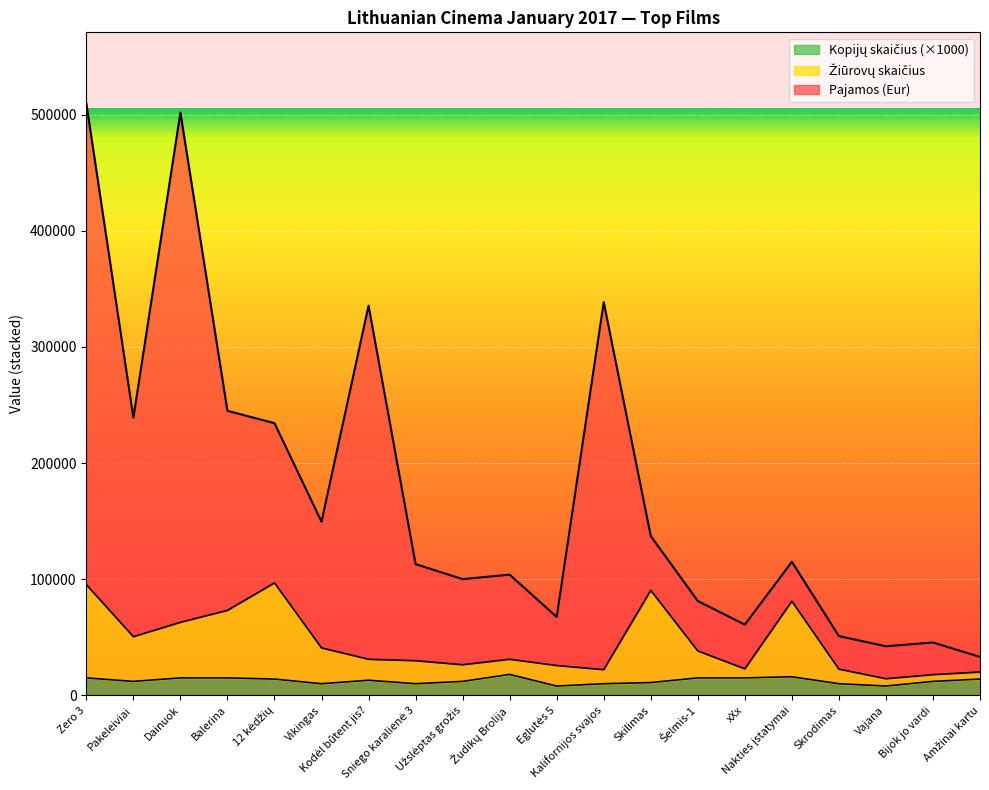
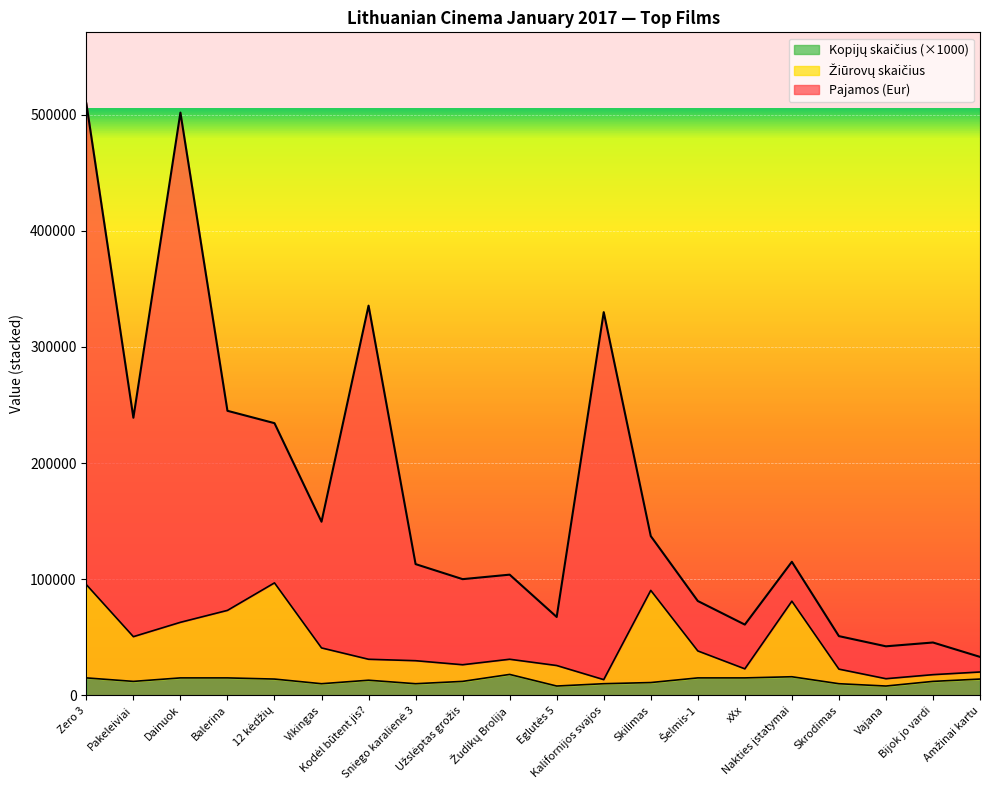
  {
    "Kopijų skaičius (×1000)": {
      "Zero 3": 15000,
      "Pakeleiviai": 12000,
      "Dainuok": 15000,
      "Balerina": 15000,
      "12 kėdžių": 14000,
      "Vikingas": 10000,
      "Kodėl būtent jis?": 13000,
      "Sniego karalienė 3": 10000,
      "Užslėptas grožis": 12000,
      "Žudikų Brolija": 18000,
      "Eglutės 5": 8000,
      "Kalifornijos svajos": 10000,
      "Skilimas": 11000,
      "Šelmis-1": 15000,
      "xXx": 15000,
      "Nakties įstatymai": 16000,
      "Skrodimas": 10000,
      "Vajana": 8000,
      "Bijok jo vardi": 12000,
      "Amžinai kartu": 14000
    },
    "Žiūrovų skaičius": {
      "Zero 3": 80000,
      "Pakeleiviai": 39000,
      "Dainuok": 48000,
      "Balerina": 58000,
      "12 kėdžių": 83000,
      "Vikingas": 31000,
      "Kodėl būtent jis?": 18000,
      "Sniego karalienė 3": 20000,
      "Užslėptas grožis": 14000,
      "Žudikų Brolija": 13000,
      "Eglutės 5": 18000,
-     "Kalifornijos svajos": 12000,
+     "Kalifornijos svajos": 4000,
      "Skilimas": 79000,
      "Šelmis-1": 23000,
      "xXx": 8000,
      "Nakties įstatymai": 65000,
      "Skrodimas": 13000,
      "Vajana": 6000,
      "Bijok jo vardi": 6000,
      "Amžinai kartu": 6000
    },
    "Pajamos (Eur)": {
      "Zero 3": 414000,
      "Pakeleiviai": 189000,
      "Dainuok": 439000,
      "Balerina": 172000,
      "12 kėdžių": 138000,
      "Vikingas": 109000,
      "Kodėl būtent jis?": 304000,
      "Sniego karalienė 3": 83000,
      "Užslėptas grožis": 74000,
      "Žudikų Brolija": 73000,
      "Eglutės 5": 42000,
      "Kalifornijos svajos": 316000,
      "Skilimas": 47000,
      "Šelmis-1": 43000,
      "xXx": 38000,
      "Nakties įstatymai": 34000,
      "Skrodimas": 28000,
      "Vajana": 28000,
      "Bijok jo vardi": 28000,
      "Amžinai kartu": 13000
    }
  }
